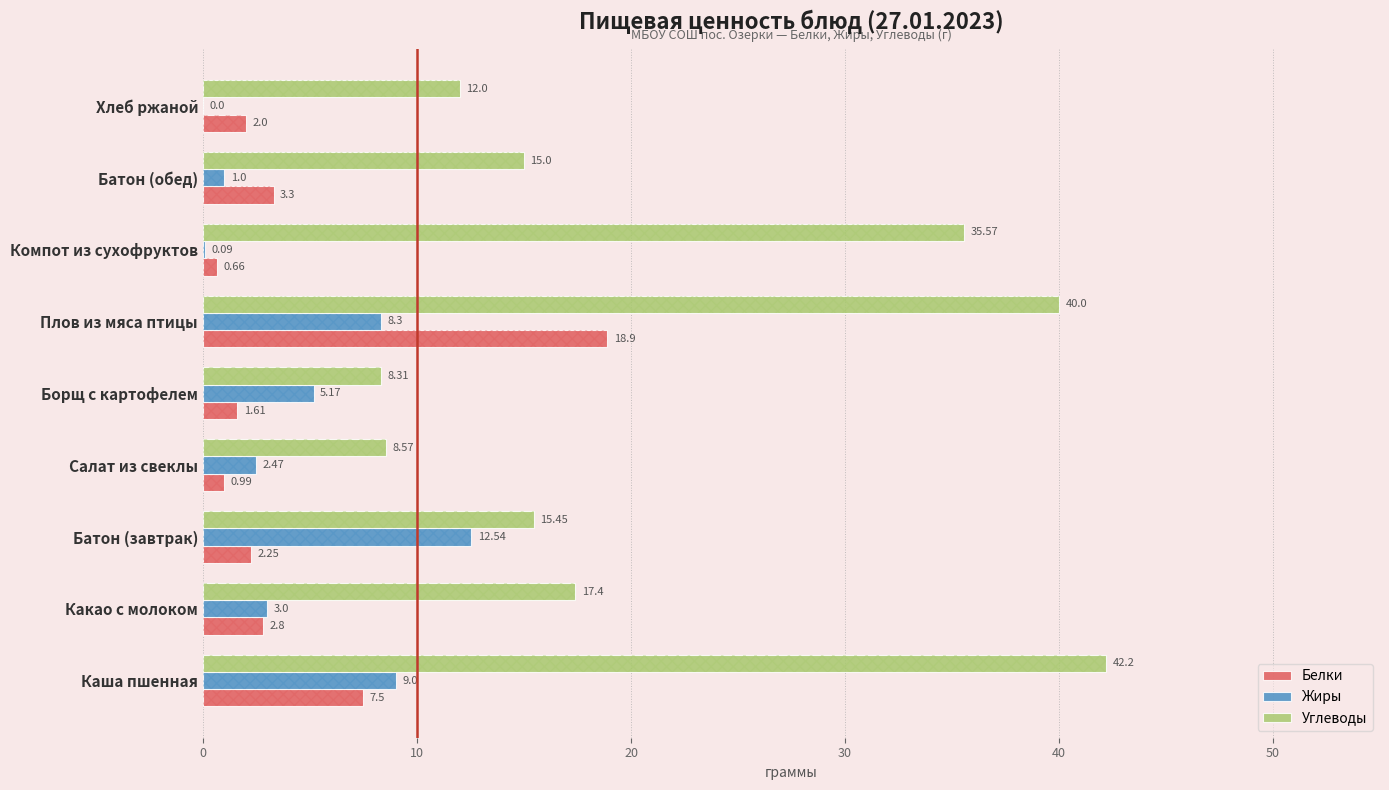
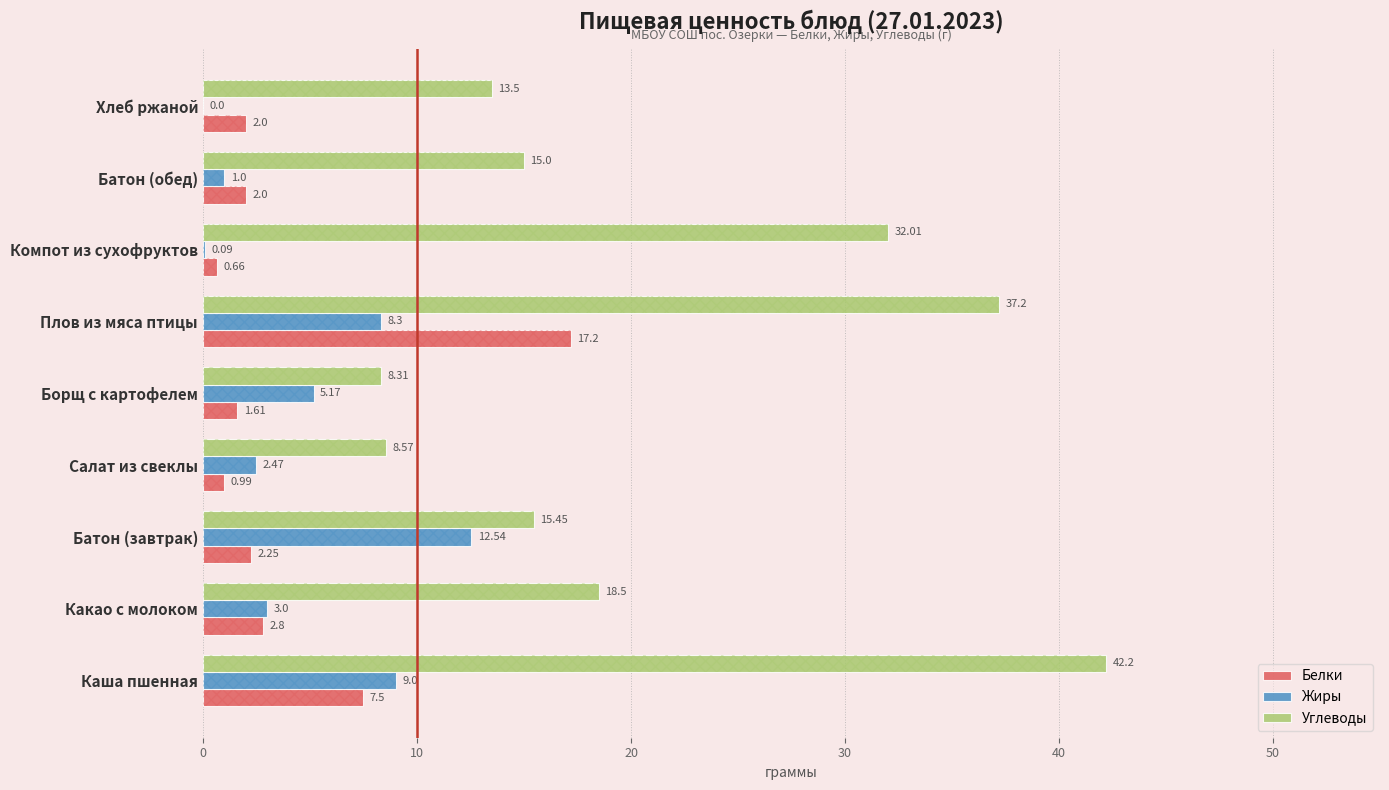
  {
    "Белки": {
      "Хлеб ржаной": 2.0,
-     "Батон (обед)": 3.3,
+     "Батон (обед)": 2.0,
      "Компот из сухофруктов": 0.66,
-     "Плов из мяса птицы": 18.9,
+     "Плов из мяса птицы": 17.2,
      "Борщ с картофелем": 1.61,
      "Салат из свеклы": 0.99,
      "Батон (завтрак)": 2.25,
      "Какао с молоком": 2.8,
      "Каша пшенная": 7.5
    },
    "Жиры": {
      "Хлеб ржаной": 0.0,
      "Батон (обед)": 1.0,
      "Компот из сухофруктов": 0.09,
      "Плов из мяса птицы": 8.3,
      "Борщ с картофелем": 5.17,
      "Салат из свеклы": 2.47,
      "Батон (завтрак)": 12.54,
      "Какао с молоком": 3.0,
      "Каша пшенная": 9.0
    },
    "Углеводы": {
-     "Хлеб ржаной": 12.0,
+     "Хлеб ржаной": 13.5,
      "Батон (обед)": 15.0,
-     "Компот из сухофруктов": 35.57,
-     "Плов из мяса птицы": 40.0,
+     "Компот из сухофруктов": 32.01,
+     "Плов из мяса птицы": 37.2,
      "Борщ с картофелем": 8.31,
      "Салат из свеклы": 8.57,
      "Батон (завтрак)": 15.45,
-     "Какао с молоком": 17.4,
+     "Какао с молоком": 18.5,
      "Каша пшенная": 42.2
    }
  }
